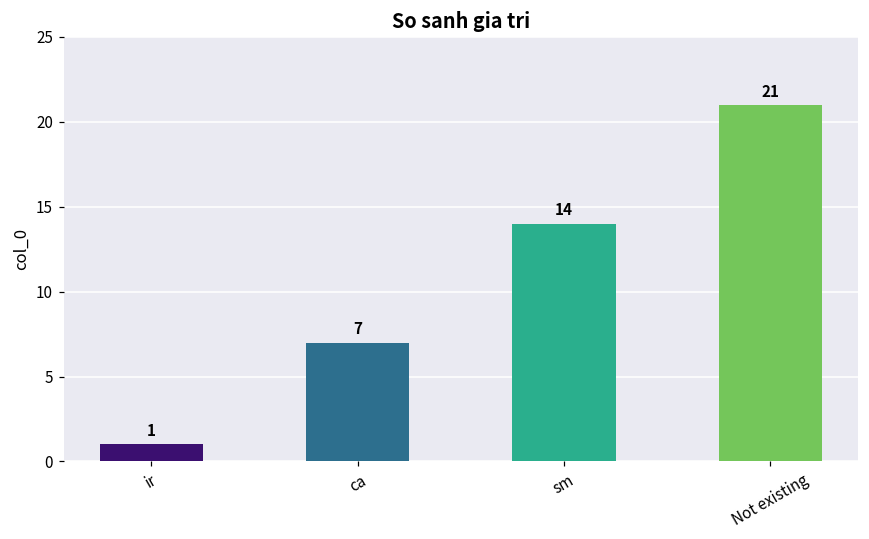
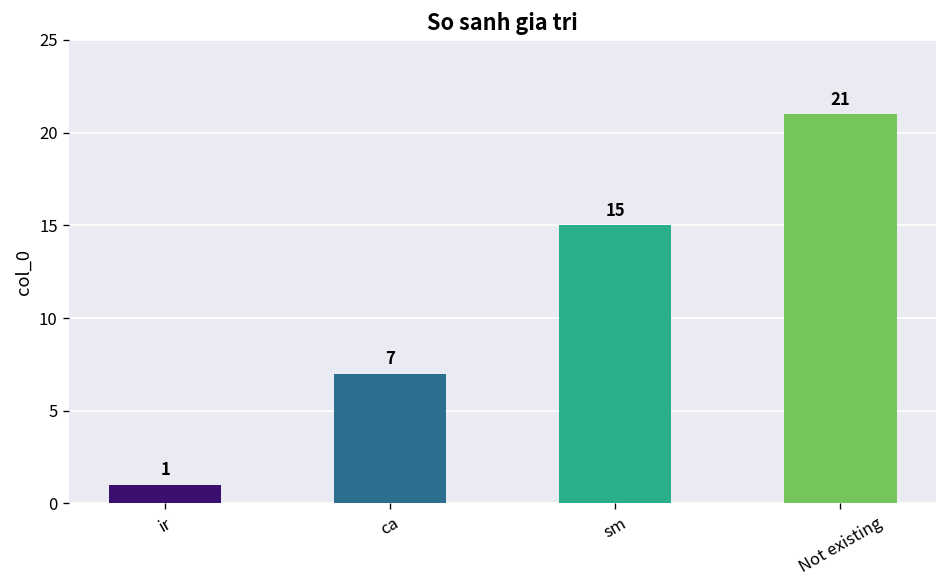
  {
    "ir": 1,
    "ca": 7,
-   "sm": 14,
+   "sm": 15,
    "Not existing": 21
  }
